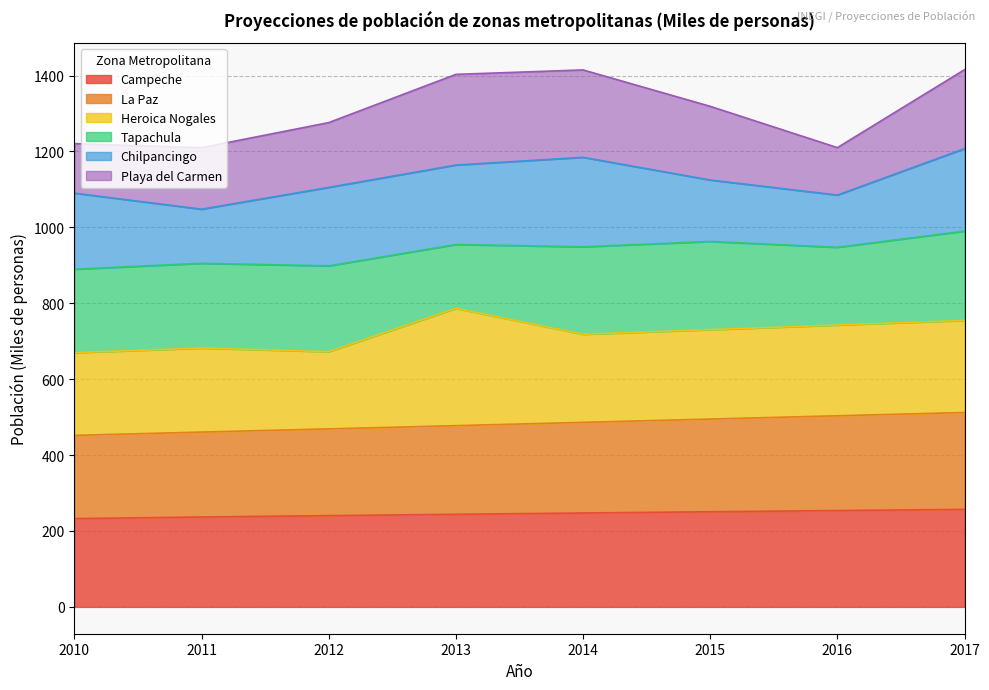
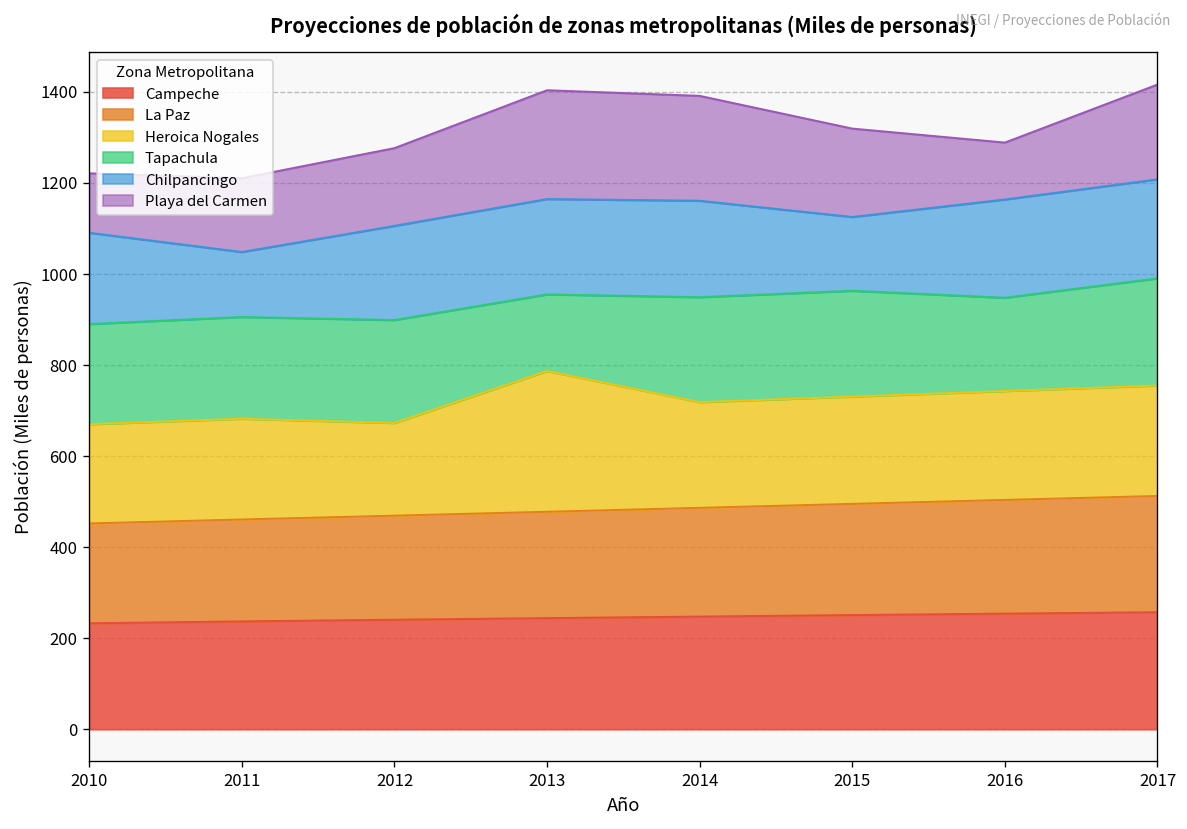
  {
    "Heroica Nogales": {
      "2010": 220,
      "2011": 220,
      "2012": 200,
      "2013": 310,
      "2014": 230,
      "2015": 240,
      "2016": 240,
      "2017": 240
    },
    "Tapachula": {
      "2010": 220,
      "2011": 220,
      "2012": 230,
      "2013": 170,
      "2014": 230,
      "2015": 230,
      "2016": 200,
      "2017": 240
    },
    "Chilpancingo": {
      "2010": 200,
      "2011": 140,
      "2012": 210,
      "2013": 210,
-     "2014": 240,
+     "2014": 210,
      "2015": 160,
-     "2016": 140,
+     "2016": 220,
      "2017": 220
    },
    "Playa del Carmen": {
      "2010": 130,
      "2012": 170,
      "2013": 240,
      "2014": 230,
      "2015": 190,
      "2016": 120,
      "2017": 210
    }
  }
